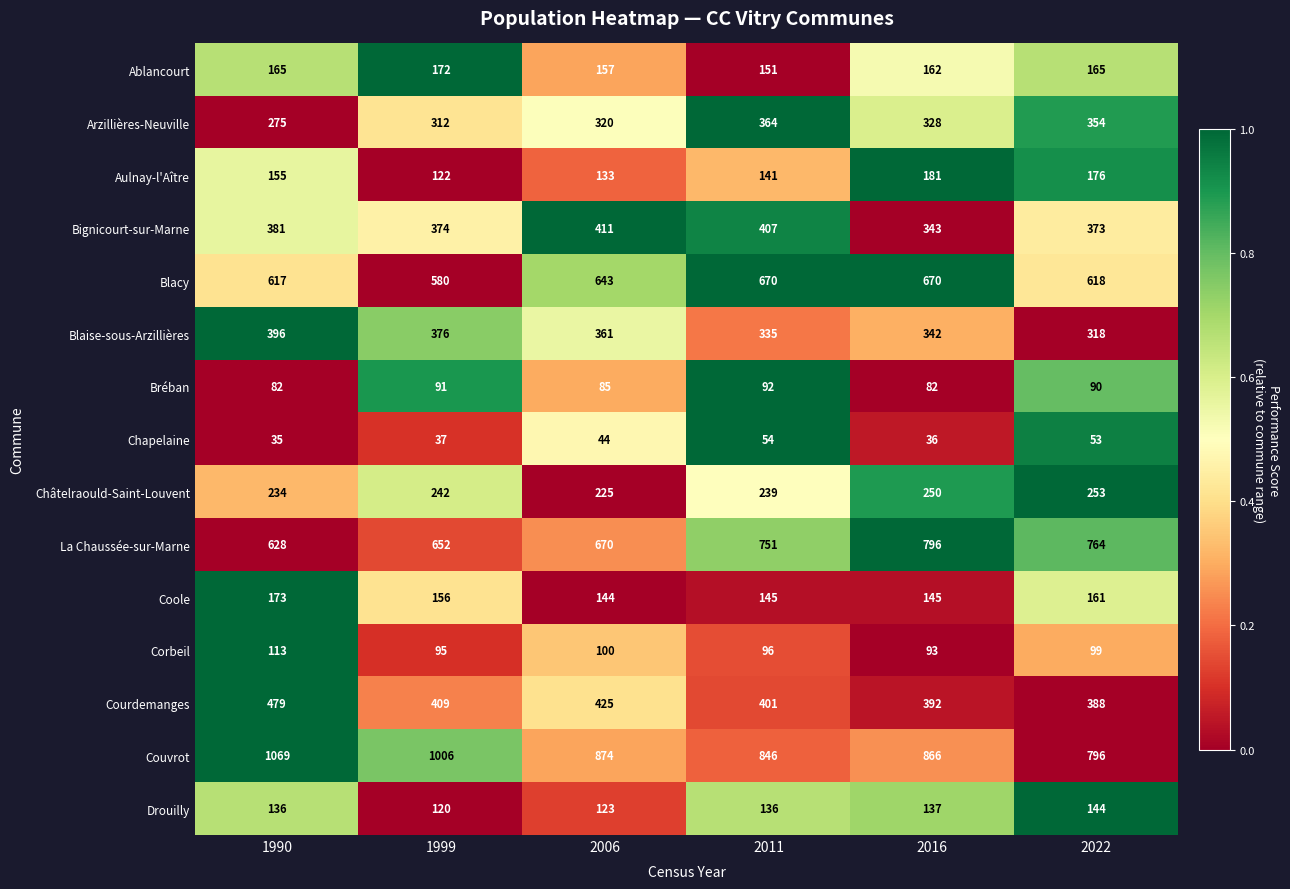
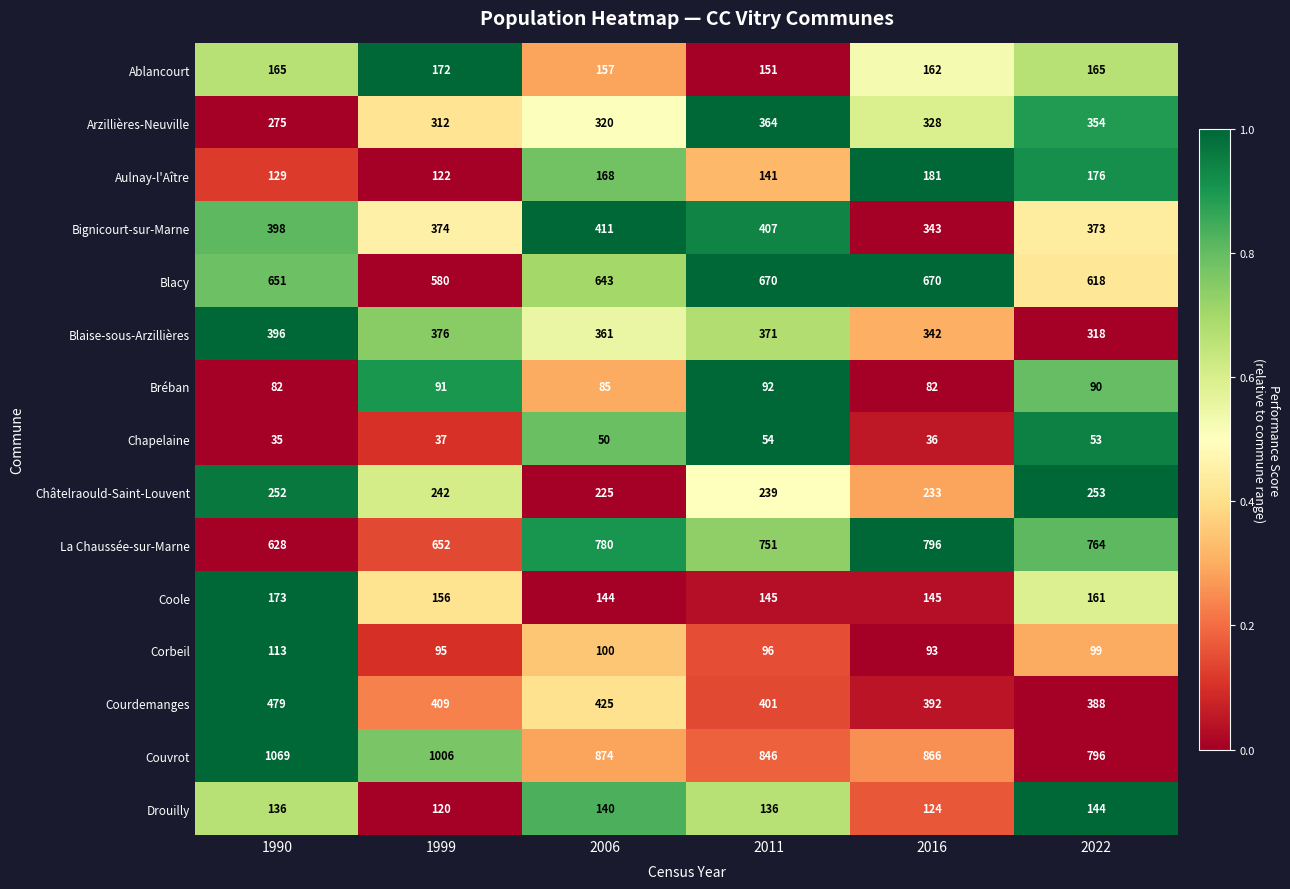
  {
    "Ablancourt": {
      "1990": 165,
      "1999": 172,
      "2006": 157,
      "2011": 151,
      "2016": 162,
      "2022": 165
    },
    "Arzillières-Neuville": {
      "1990": 275,
      "1999": 312,
      "2006": 320,
      "2011": 364,
      "2016": 328,
      "2022": 354
    },
    "Aulnay-l'Aître": {
-     "1990": 155,
+     "1990": 129,
      "1999": 122,
-     "2006": 133,
+     "2006": 168,
      "2011": 141,
      "2016": 181,
      "2022": 176
    },
    "Bignicourt-sur-Marne": {
-     "1990": 381,
+     "1990": 398,
      "1999": 374,
      "2006": 411,
      "2011": 407,
      "2016": 343,
      "2022": 373
    },
    "Blacy": {
-     "1990": 617,
+     "1990": 651,
      "1999": 580,
      "2006": 643,
      "2011": 670,
      "2016": 670,
      "2022": 618
    },
    "Blaise-sous-Arzillières": {
      "1990": 396,
      "1999": 376,
      "2006": 361,
-     "2011": 335,
+     "2011": 371,
      "2016": 342,
      "2022": 318
    },
    "Bréban": {
      "1990": 82,
      "1999": 91,
      "2006": 85,
      "2011": 92,
      "2016": 82,
      "2022": 90
    },
    "Chapelaine": {
      "1990": 35,
      "1999": 37,
-     "2006": 44,
+     "2006": 50,
      "2011": 54,
      "2016": 36,
      "2022": 53
    },
    "Châtelraould-Saint-Louvent": {
-     "1990": 234,
+     "1990": 252,
      "1999": 242,
      "2006": 225,
      "2011": 239,
-     "2016": 250,
+     "2016": 233,
      "2022": 253
    },
    "La Chaussée-sur-Marne": {
      "1990": 628,
      "1999": 652,
-     "2006": 670,
+     "2006": 780,
      "2011": 751,
      "2016": 796,
      "2022": 764
    },
    "Coole": {
      "1990": 173,
      "1999": 156,
      "2006": 144,
      "2011": 145,
      "2016": 145,
      "2022": 161
    },
    "Corbeil": {
      "1990": 113,
      "1999": 95,
      "2006": 100,
      "2011": 96,
      "2016": 93,
      "2022": 99
    },
    "Courdemanges": {
      "1990": 479,
      "1999": 409,
      "2006": 425,
      "2011": 401,
      "2016": 392,
      "2022": 388
    },
    "Couvrot": {
      "1990": 1069,
      "1999": 1006,
      "2006": 874,
      "2011": 846,
      "2016": 866,
      "2022": 796
    },
    "Drouilly": {
      "1990": 136,
      "1999": 120,
-     "2006": 123,
+     "2006": 140,
      "2011": 136,
-     "2016": 137,
+     "2016": 124,
      "2022": 144
    }
  }
